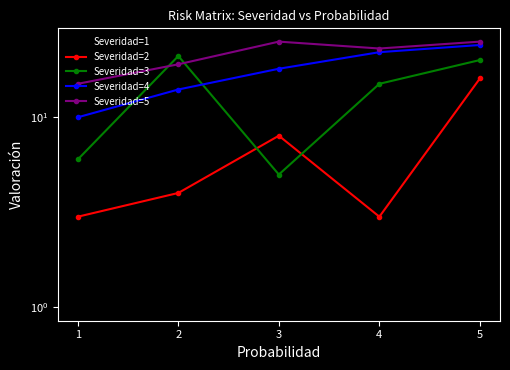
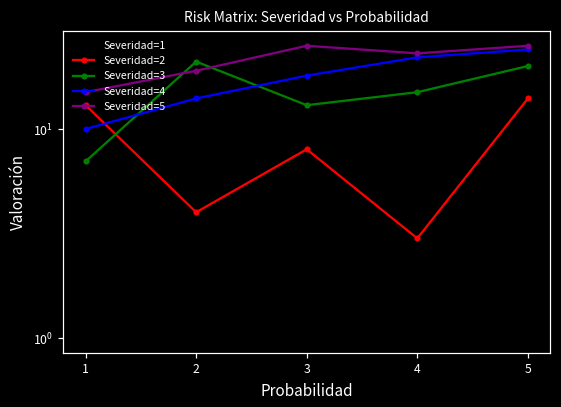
  {
    "Severidad=1": {
      "1": 1,
      "2": 3,
      "3": 4,
      "4": 7,
      "5": 11
    },
    "Severidad=2": {
-     "1": 3,
+     "1": 13,
      "2": 4,
      "3": 8,
      "4": 3,
-     "5": 16
+     "5": 14
    },
    "Severidad=3": {
-     "1": 6,
+     "1": 7,
      "2": 21,
-     "3": 5,
+     "3": 13,
      "4": 15,
      "5": 20
    },
    "Severidad=4": {
      "1": 10,
      "2": 14,
      "3": 18,
      "4": 22,
      "5": 24
    },
    "Severidad=5": {
      "1": 15,
      "2": 19,
      "3": 25,
      "4": 23,
      "5": 25
    }
  }
